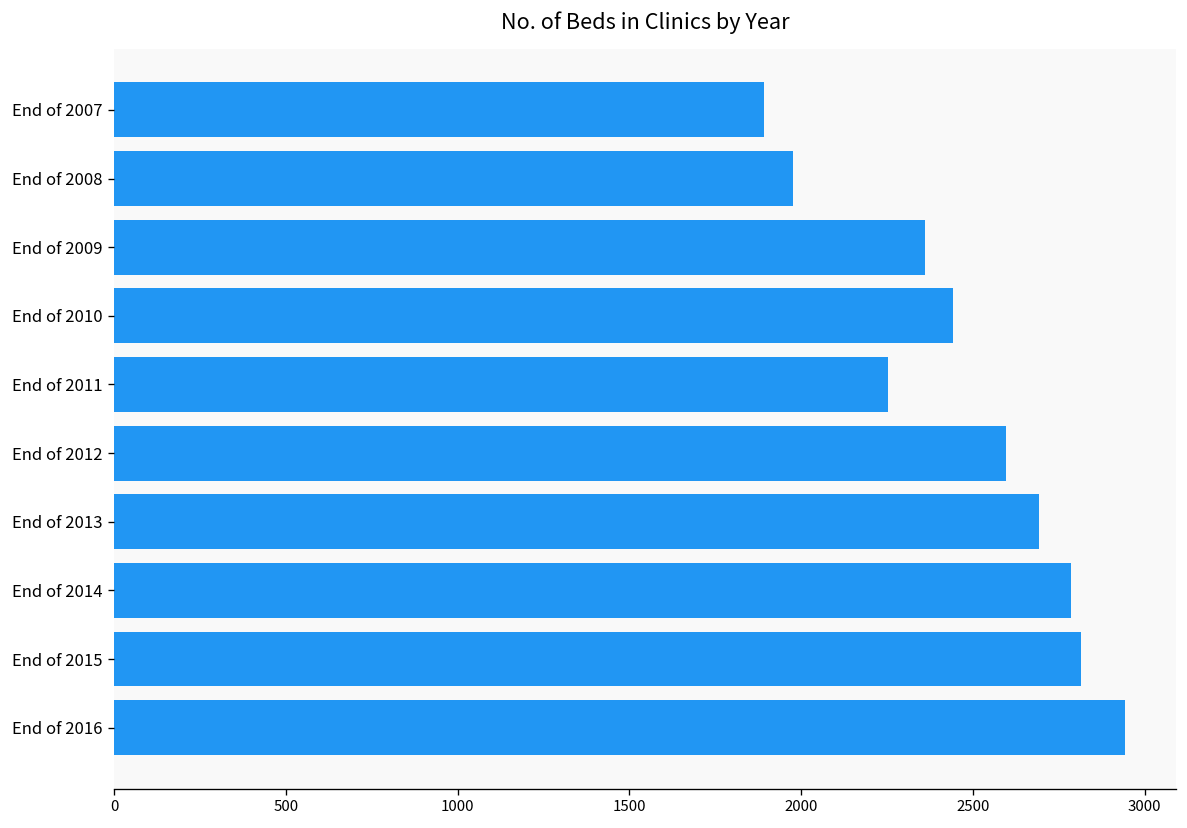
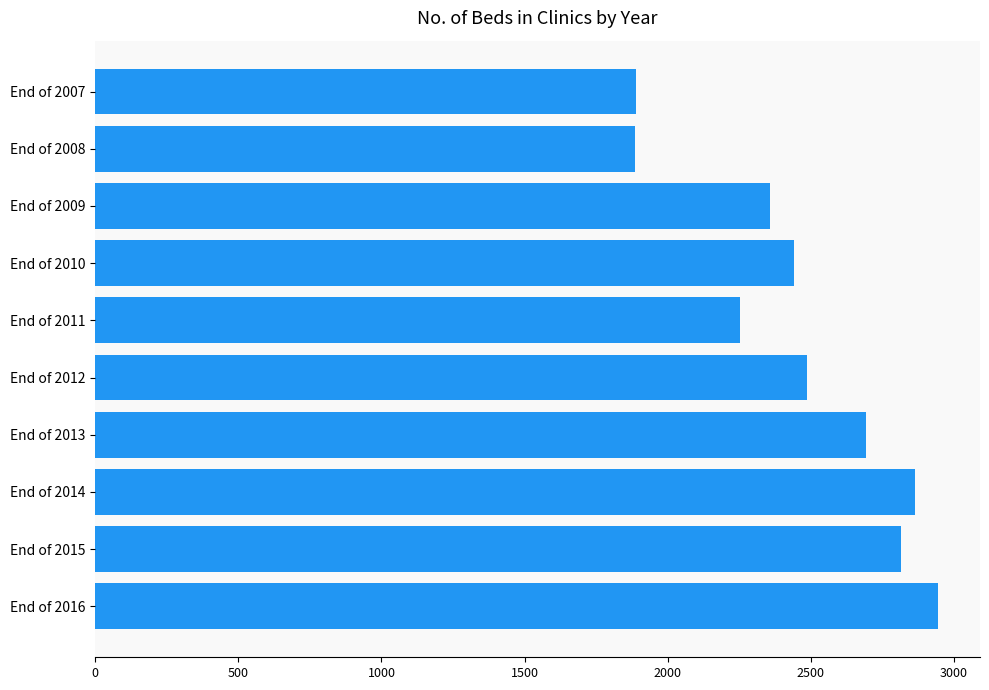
  {
    "End of 2007": 1890,
-   "End of 2008": 1980,
+   "End of 2008": 1890,
    "End of 2009": 2360,
    "End of 2010": 2440,
    "End of 2011": 2250,
-   "End of 2012": 2600,
+   "End of 2012": 2490,
    "End of 2013": 2690,
-   "End of 2014": 2790,
+   "End of 2014": 2860,
    "End of 2015": 2810,
    "End of 2016": 2940
  }
